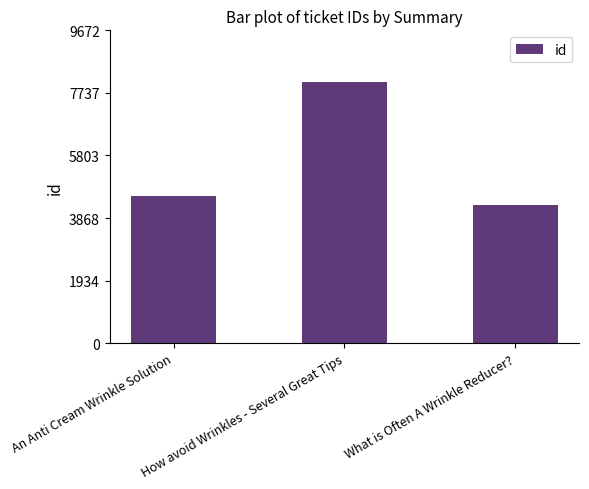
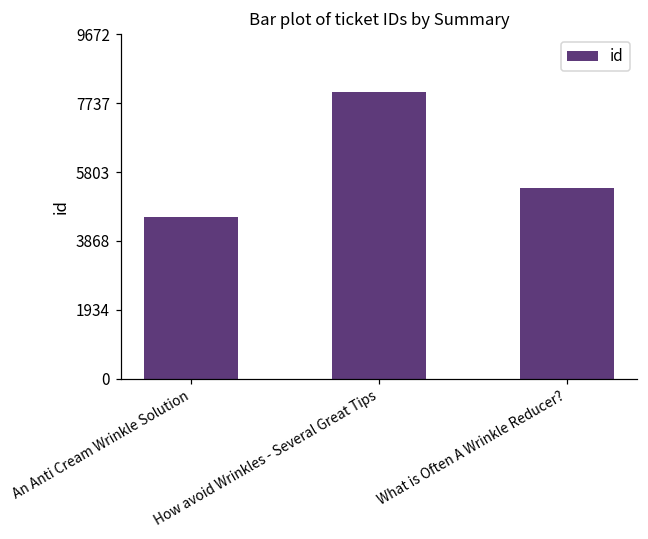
  {
    "An Anti Cream Wrinkle Solution": 4500,
    "How avoid Wrinkles - Several Great Tips": 8100,
-   "What is Often A Wrinkle Reducer?": 4300
+   "What is Often A Wrinkle Reducer?": 5400
  }
